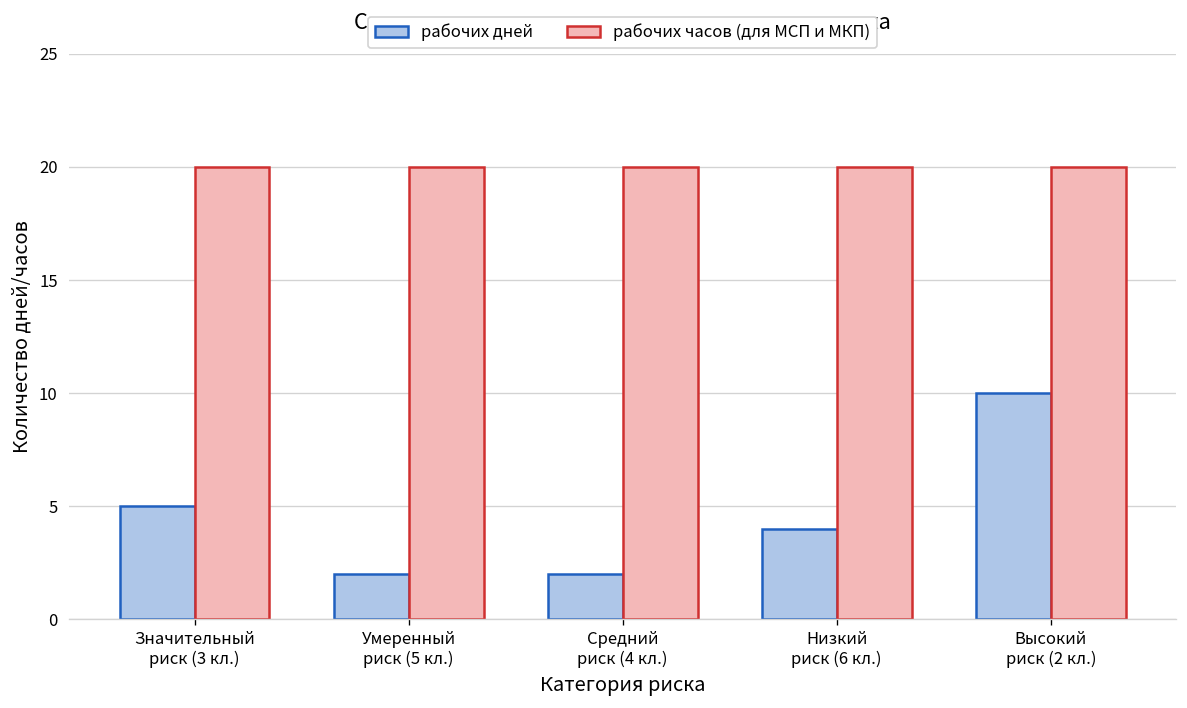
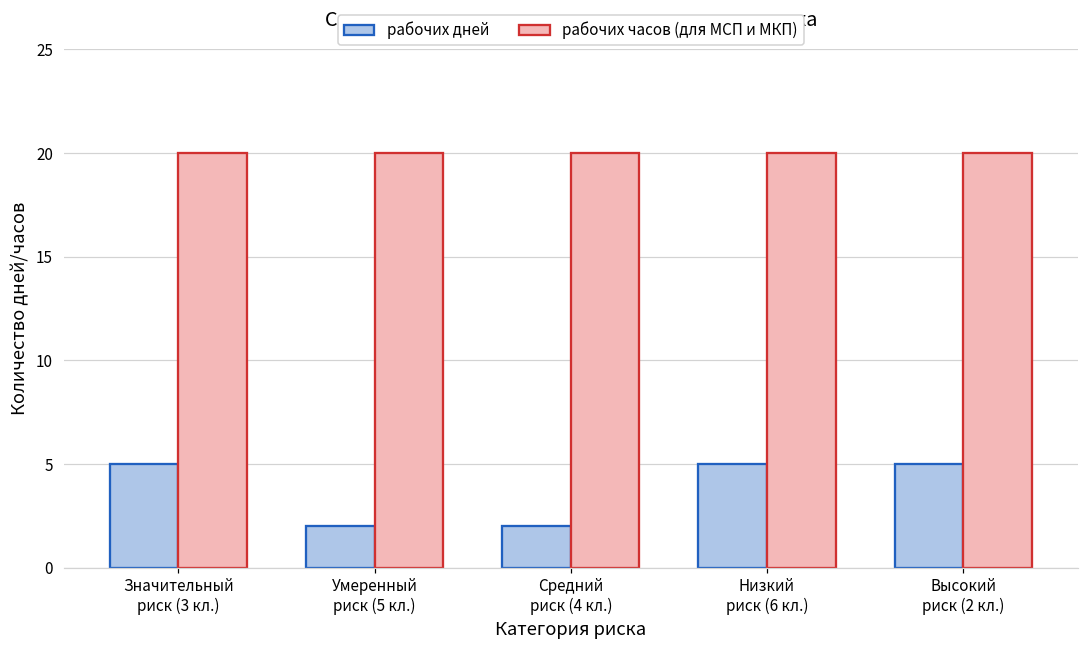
  {
    "рабочих дней": {
      "Значительный риск (3 кл.)": 5,
      "Умеренный риск (5 кл.)": 2,
      "Средний риск (4 кл.)": 2,
-     "Низкий риск (6 кл.)": 4,
-     "Высокий риск (2 кл.)": 10
+     "Низкий риск (6 кл.)": 5,
+     "Высокий риск (2 кл.)": 5
    },
    "рабочих часов (для МСП и МКП)": {
      "Значительный риск (3 кл.)": 20,
      "Умеренный риск (5 кл.)": 20,
      "Средний риск (4 кл.)": 20,
      "Низкий риск (6 кл.)": 20,
      "Высокий риск (2 кл.)": 20
    }
  }
